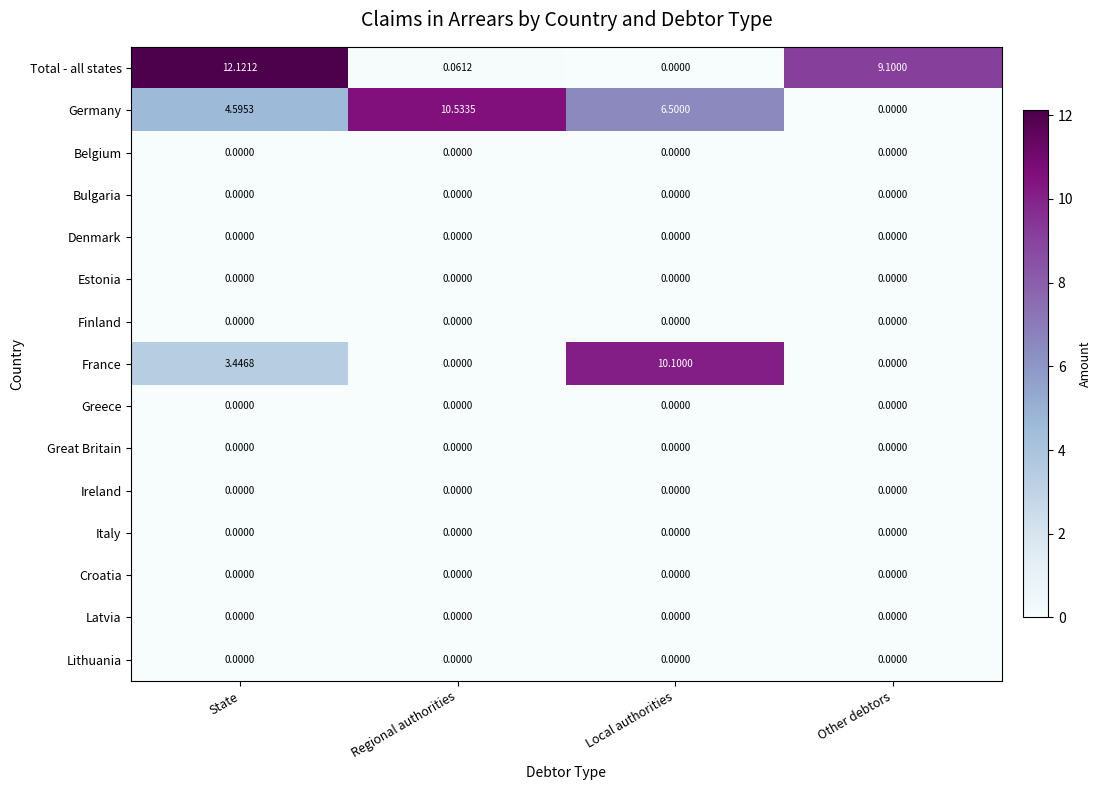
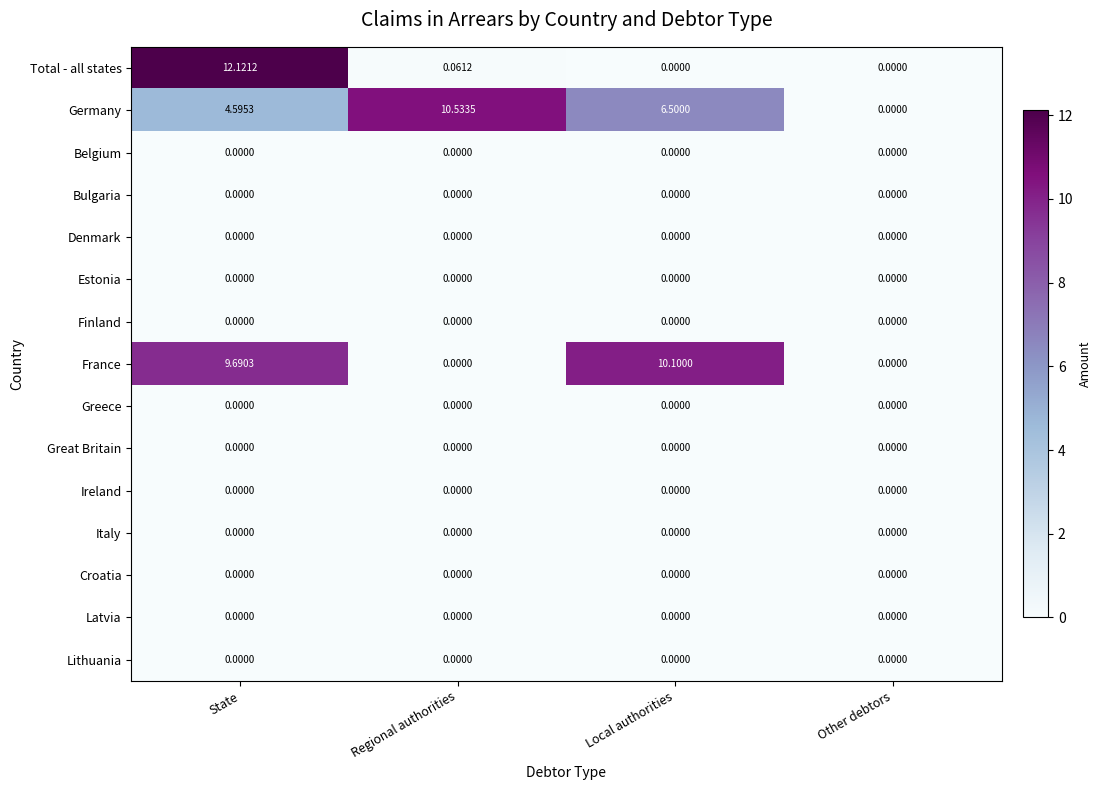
  {
    "Total - all states": {
      "State": 12.1212,
      "Regional authorities": 0.0612,
      "Local authorities": 0.0000,
-     "Other debtors": 9.1000
+     "Other debtors": 0.0000
    },
    "Germany": {
      "State": 4.5953,
      "Regional authorities": 10.5335,
      "Local authorities": 6.5000,
      "Other debtors": 0.0000
    },
    "Belgium": {
      "State": 0.0000,
      "Regional authorities": 0.0000,
      "Local authorities": 0.0000,
      "Other debtors": 0.0000
    },
    "Bulgaria": {
      "State": 0.0000,
      "Regional authorities": 0.0000,
      "Local authorities": 0.0000,
      "Other debtors": 0.0000
    },
    "Denmark": {
      "State": 0.0000,
      "Regional authorities": 0.0000,
      "Local authorities": 0.0000,
      "Other debtors": 0.0000
    },
    "Estonia": {
      "State": 0.0000,
      "Regional authorities": 0.0000,
      "Local authorities": 0.0000,
      "Other debtors": 0.0000
    },
    "Finland": {
      "State": 0.0000,
      "Regional authorities": 0.0000,
      "Local authorities": 0.0000,
      "Other debtors": 0.0000
    },
    "France": {
-     "State": 3.4468,
+     "State": 9.6903,
      "Regional authorities": 0.0000,
      "Local authorities": 10.1000,
      "Other debtors": 0.0000
    },
    "Greece": {
      "State": 0.0000,
      "Regional authorities": 0.0000,
      "Local authorities": 0.0000,
      "Other debtors": 0.0000
    },
    "Great Britain": {
      "State": 0.0000,
      "Regional authorities": 0.0000,
      "Local authorities": 0.0000,
      "Other debtors": 0.0000
    },
    "Ireland": {
      "State": 0.0000,
      "Regional authorities": 0.0000,
      "Local authorities": 0.0000,
      "Other debtors": 0.0000
    },
    "Italy": {
      "State": 0.0000,
      "Regional authorities": 0.0000,
      "Local authorities": 0.0000,
      "Other debtors": 0.0000
    },
    "Croatia": {
      "State": 0.0000,
      "Regional authorities": 0.0000,
      "Local authorities": 0.0000,
      "Other debtors": 0.0000
    },
    "Latvia": {
      "State": 0.0000,
      "Regional authorities": 0.0000,
      "Local authorities": 0.0000,
      "Other debtors": 0.0000
    },
    "Lithuania": {
      "State": 0.0000,
      "Regional authorities": 0.0000,
      "Local authorities": 0.0000,
      "Other debtors": 0.0000
    }
  }
